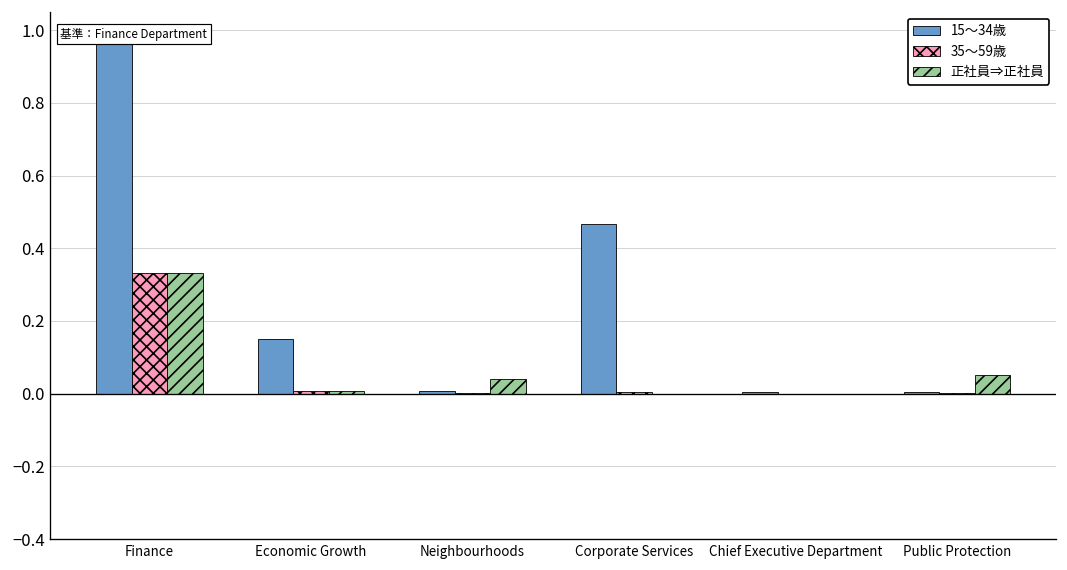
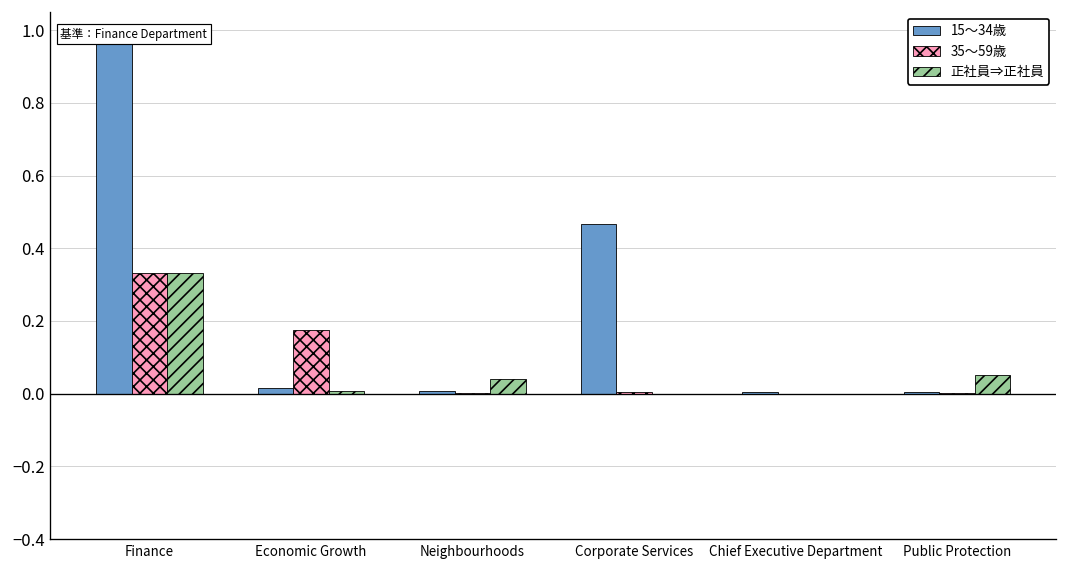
  {
    "15～34歳": {
-     "Economic Growth": 0.15,
+     "Economic Growth": 0.02,
      "Corporate Services": 0.47
    },
    "35～59歳": {
      "Finance": 0.33,
-     "Economic Growth": 0.01,
+     "Economic Growth": 0.18,
      "Chief Executive Department": 0.00
    },
    "正社員⇒正社員": {
      "Finance": 0.33,
      "Neighbourhoods": 0.04,
      "Corporate Services": 0.00,
      "Chief Executive Department": 0.00,
      "Public Protection": 0.05
    }
  }
